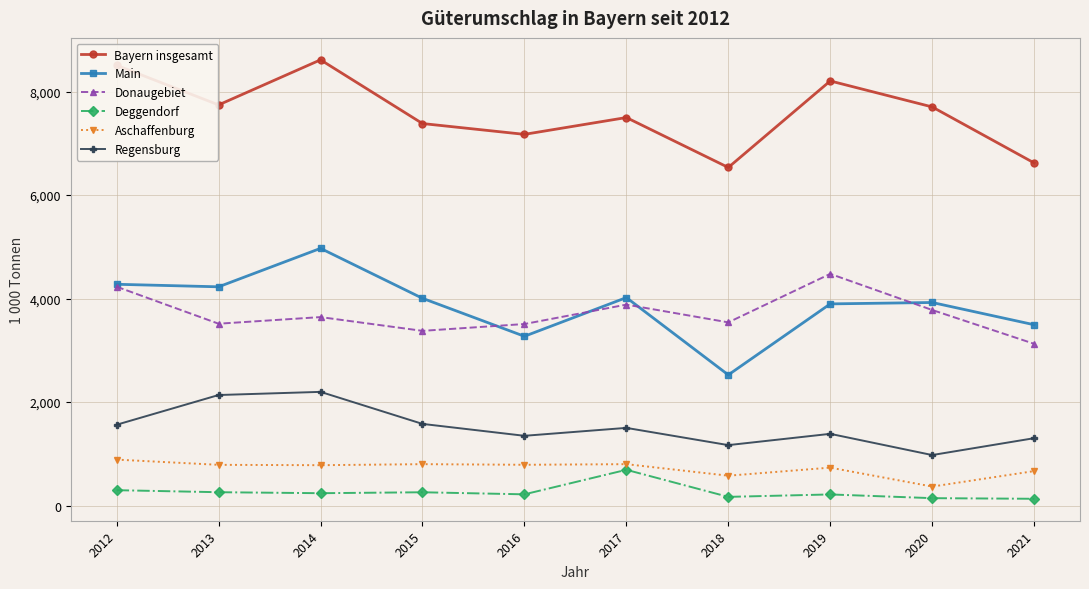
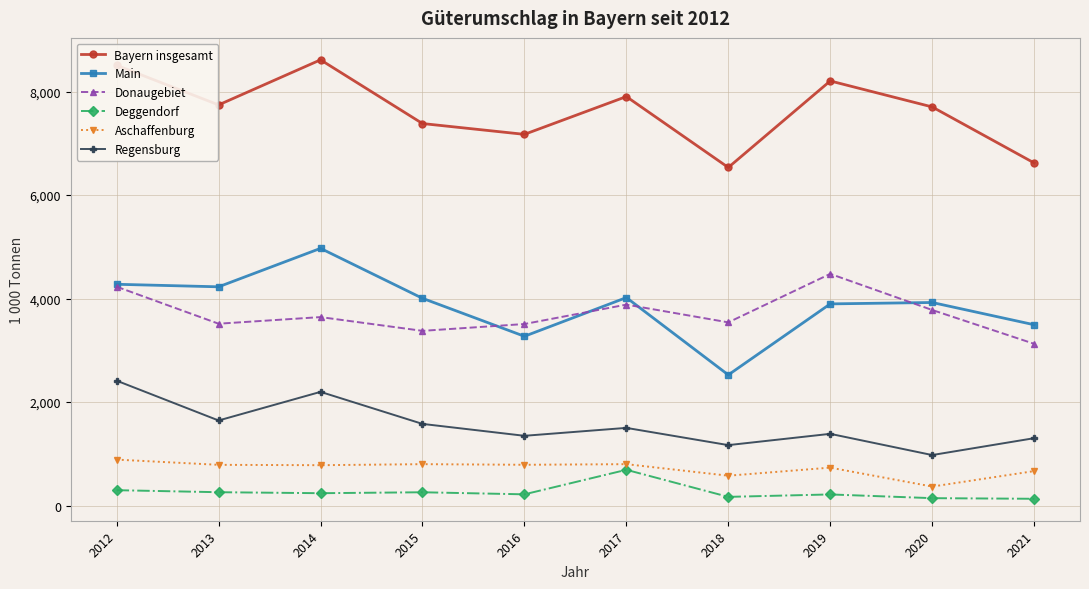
  {
    "Bayern insgesamt": {
      "2013": "7,700",
      "2014": "8,600",
      "2015": "7,400",
      "2016": "7,200",
-     "2017": "7,500",
+     "2017": "7,900",
      "2018": "6,500",
      "2019": "8,200",
      "2020": "7,700",
      "2021": "6,600"
    },
    "Main": {
      "2013": "4,200",
      "2014": "5,000",
      "2015": "4,000",
      "2016": "3,300",
      "2017": "4,000",
      "2018": "2,500",
      "2019": "3,900",
      "2020": "3,900",
      "2021": "3,500"
    },
    "Donaugebiet": {
      "2013": "3,500",
      "2014": "3,600",
      "2015": "3,400",
      "2016": "3,500",
      "2017": "3,900",
      "2018": "3,500",
      "2019": "4,500",
      "2020": "3,800",
      "2021": "3,100"
    },
    "Deggendorf": {
      "2012": "300",
      "2013": "300",
      "2014": "200",
      "2015": "300",
      "2016": "200",
      "2017": "700",
      "2018": "200",
      "2019": "200",
      "2020": "100",
      "2021": "100"
    },
    "Aschaffenburg": {
      "2012": "900",
      "2013": "800",
      "2014": "800",
      "2015": "800",
      "2016": "800",
      "2017": "800",
      "2018": "600",
      "2019": "700",
      "2020": "400",
      "2021": "700"
    },
    "Regensburg": {
-     "2012": "1,600",
-     "2013": "2,100",
+     "2012": "2,400",
+     "2013": "1,600",
      "2014": "2,200",
      "2015": "1,600",
      "2016": "1,300",
      "2017": "1,500",
      "2018": "1,200",
      "2019": "1,400",
      "2020": "1,000",
      "2021": "1,300"
    }
  }
